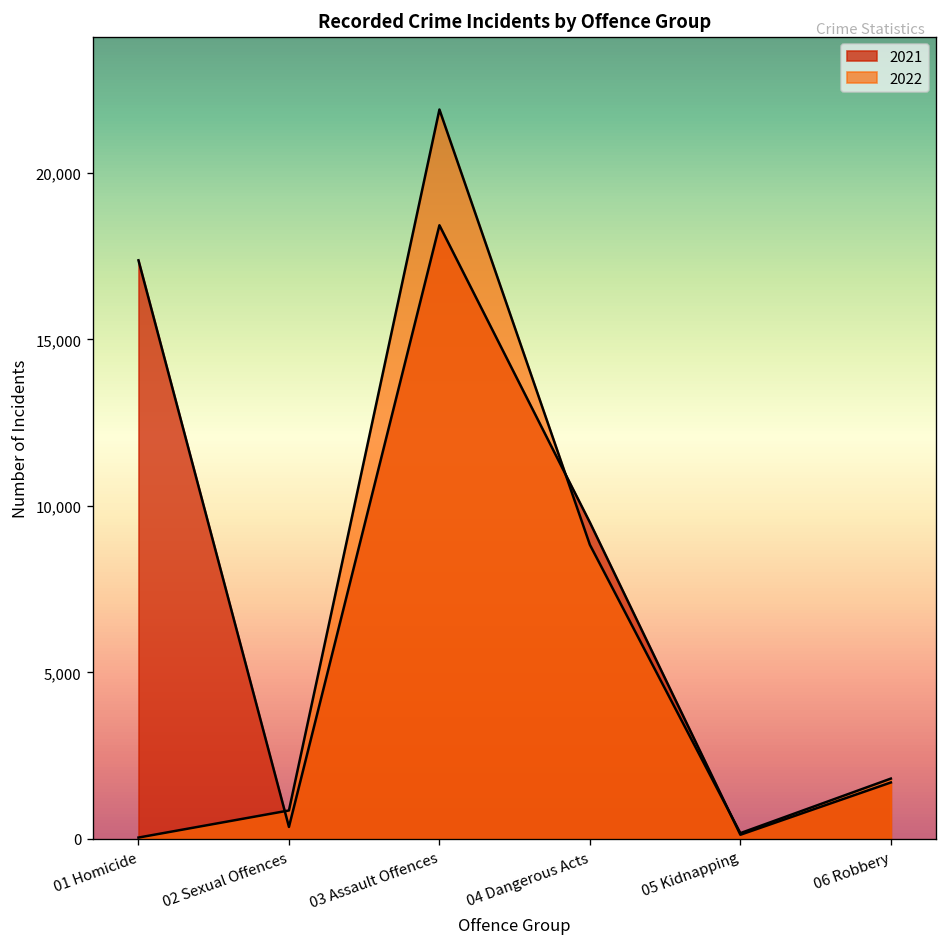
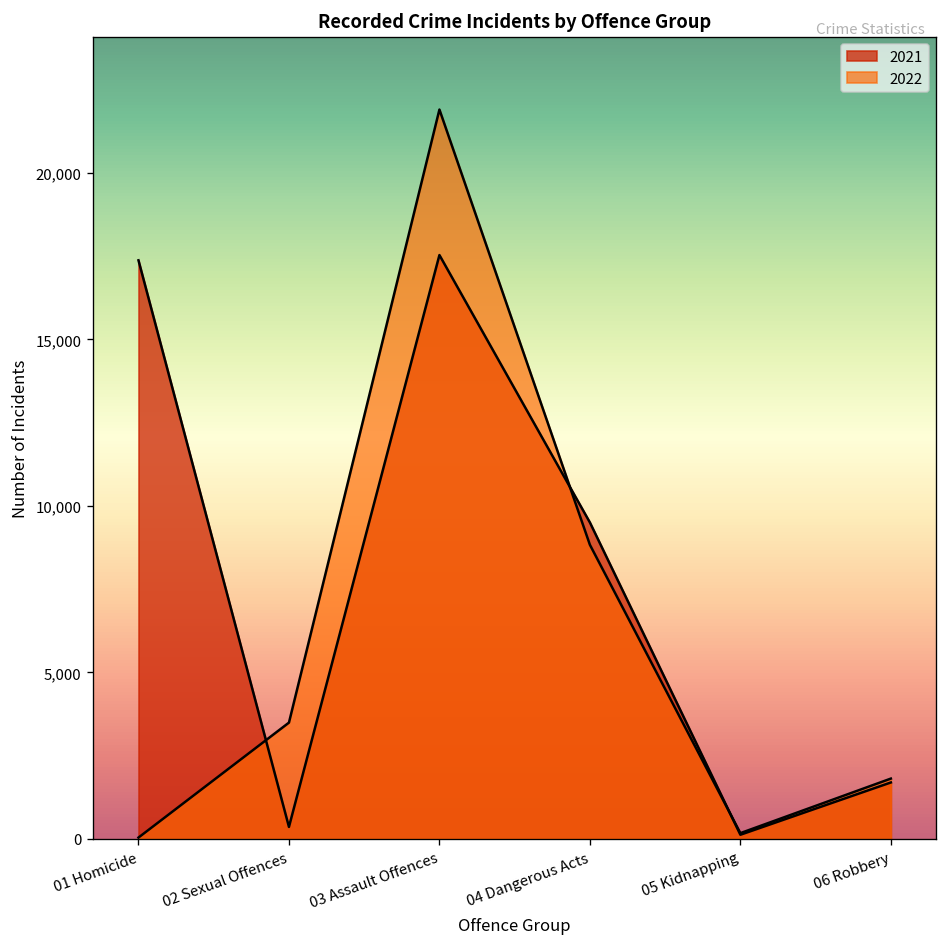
  {
    "2021": {
      "01 Homicide": "17,400",
      "02 Sexual Offences": "400",
-     "03 Assault Offences": "18,400",
+     "03 Assault Offences": "17,500",
      "04 Dangerous Acts": "9,500",
      "06 Robbery": "1,700"
    },
    "2022": {
      "01 Homicide": "0",
-     "02 Sexual Offences": "900",
+     "02 Sexual Offences": "3,500",
      "03 Assault Offences": "21,900",
      "04 Dangerous Acts": "8,800",
      "06 Robbery": "1,800"
    }
  }
